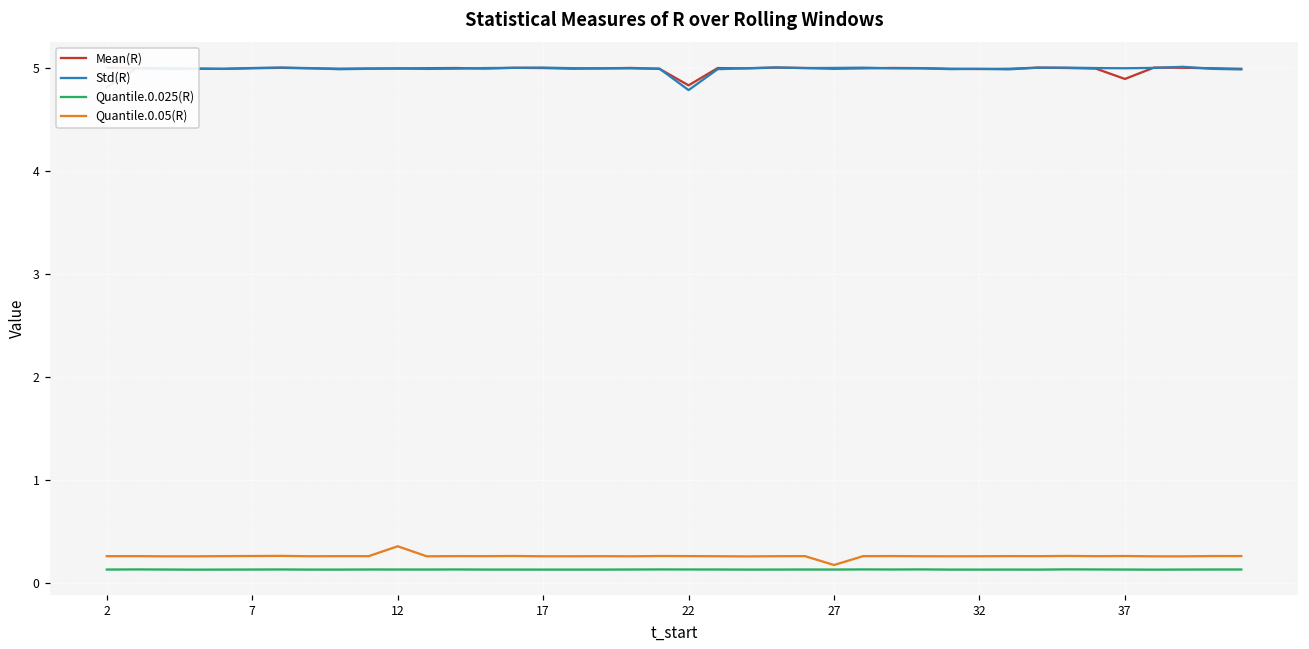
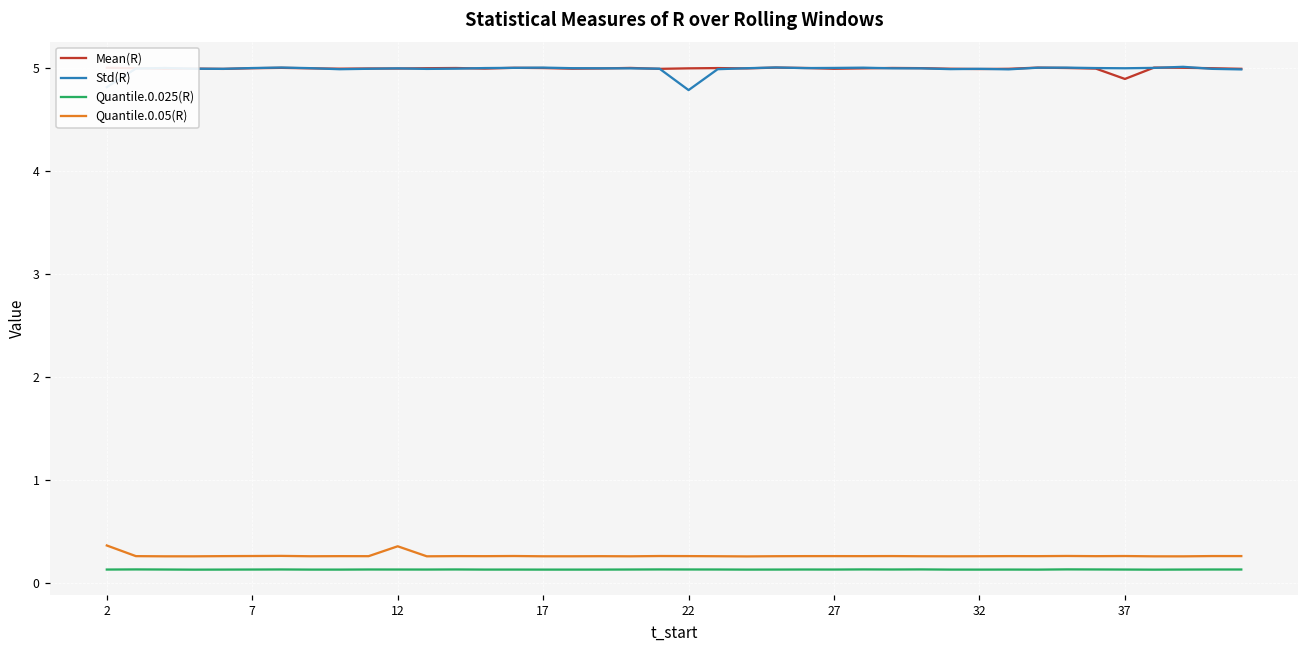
  {
    "Mean(R)": {
-     "22": 4.8,
+     "22": 5.0,
      "37": 4.9
    },
    "Std(R)": {
      "22": 4.8,
      "37": 5.0
    },
    "Quantile.0.025(R)": {
      "2": 0.1,
      "7": 0.1,
      "12": 0.1,
      "17": 0.1,
      "22": 0.1,
      "27": 0.1,
      "32": 0.1,
      "37": 0.1
    },
    "Quantile.0.05(R)": {
-     "2": 0.3,
+     "2": 0.4,
      "7": 0.3,
      "12": 0.4,
      "17": 0.3,
      "22": 0.3,
-     "27": 0.2,
+     "27": 0.3,
      "32": 0.3,
      "37": 0.3
    }
  }
